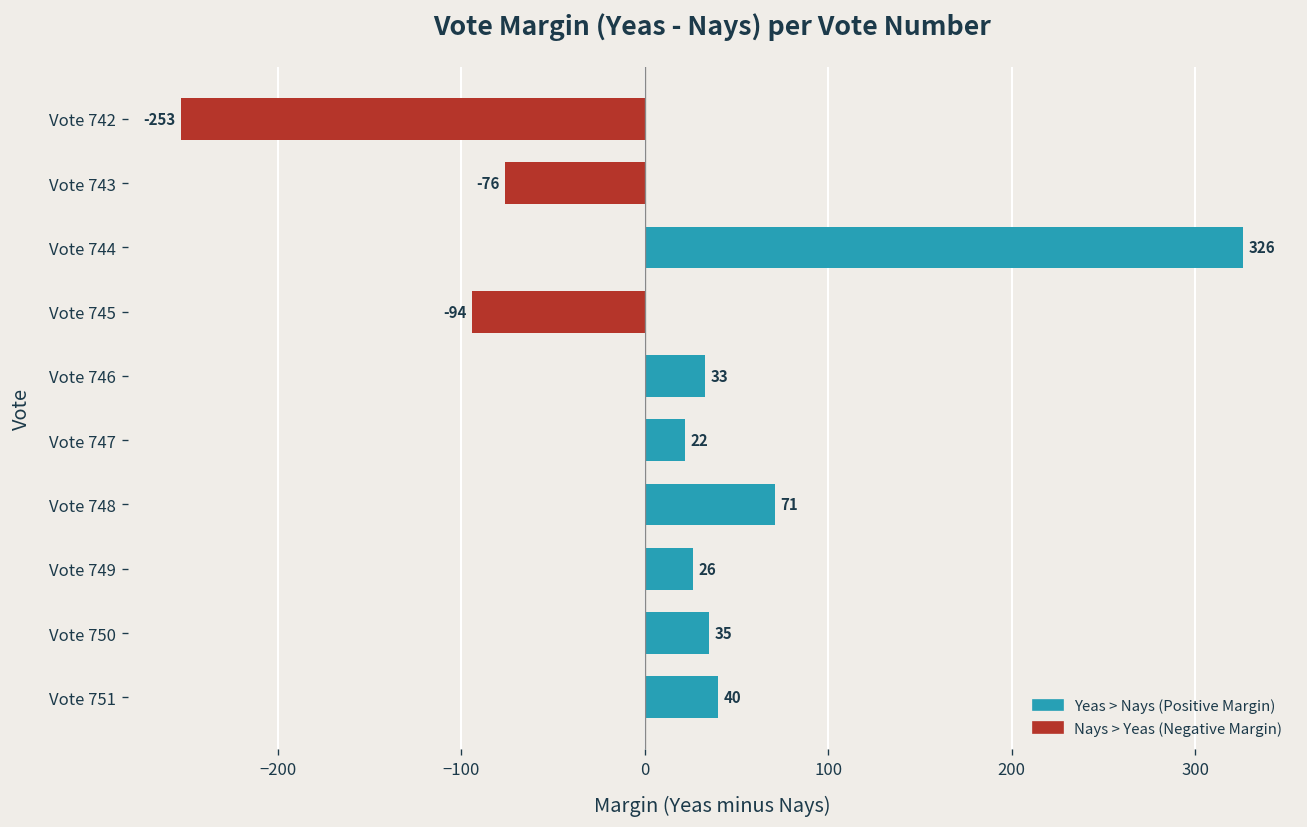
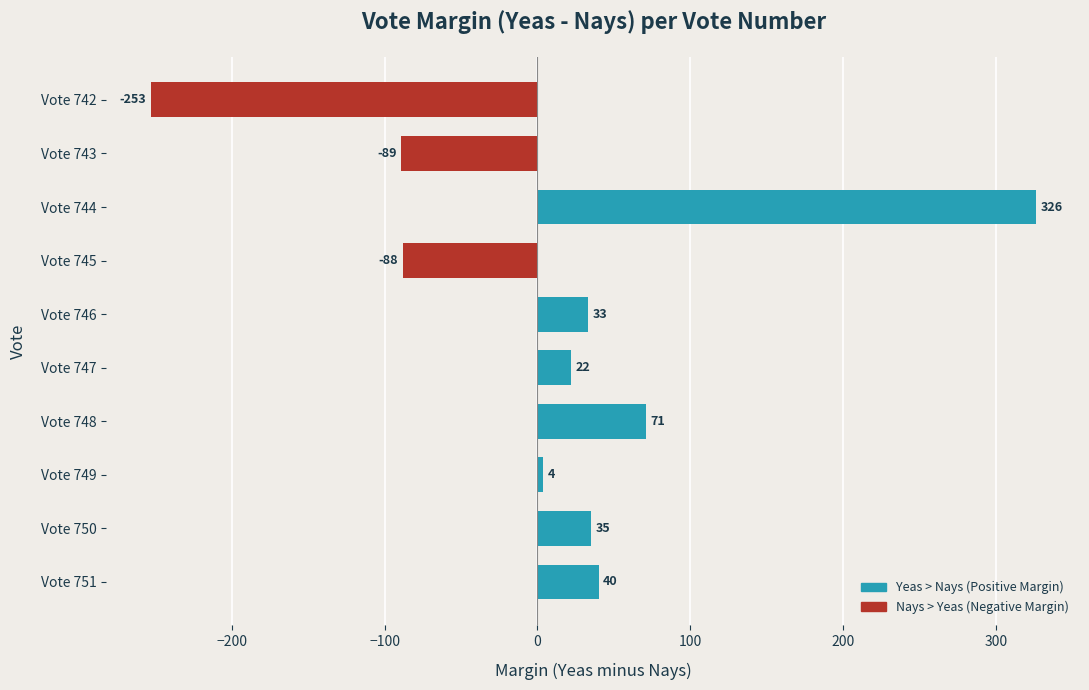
  {
    "Vote 742": -253,
-   "Vote 743": -76,
+   "Vote 743": -89,
    "Vote 744": 326,
-   "Vote 745": -94,
+   "Vote 745": -88,
    "Vote 746": 33,
    "Vote 747": 22,
    "Vote 748": 71,
-   "Vote 749": 26,
+   "Vote 749": 4,
    "Vote 750": 35,
    "Vote 751": 40
  }
